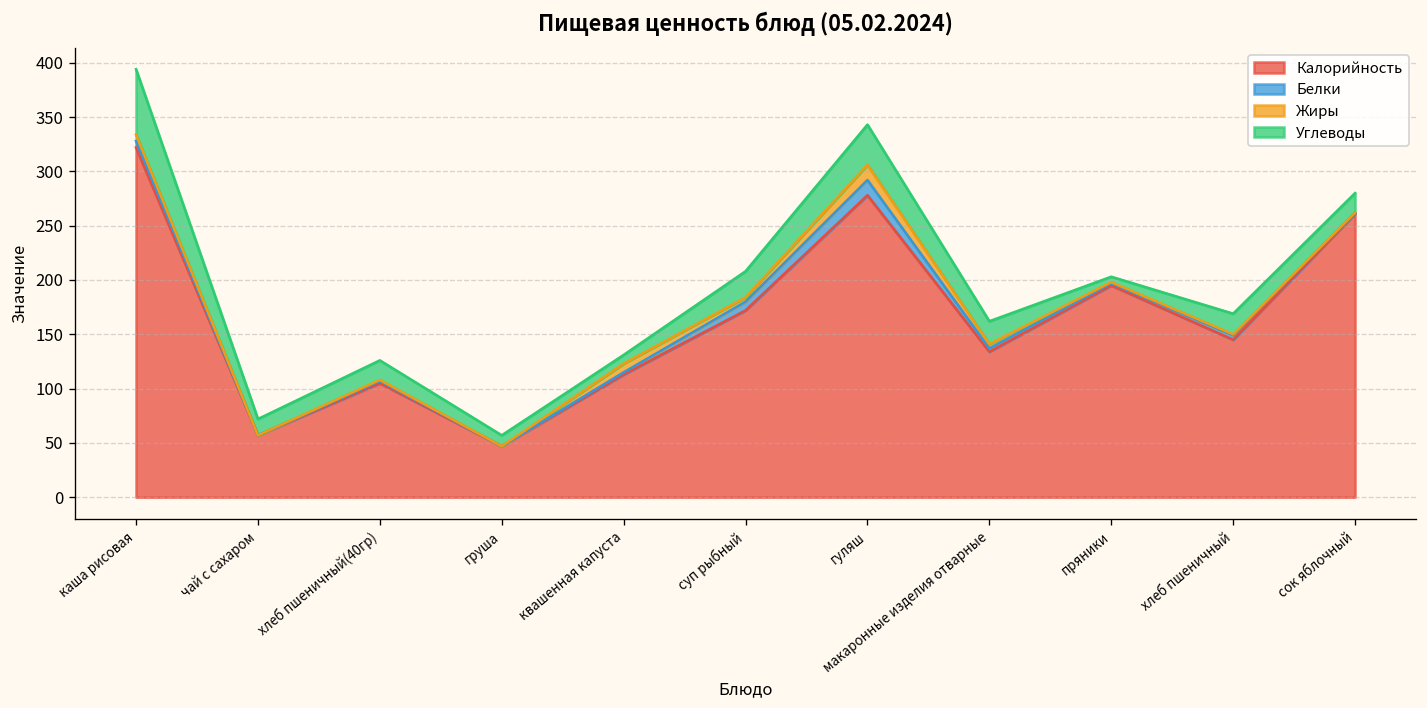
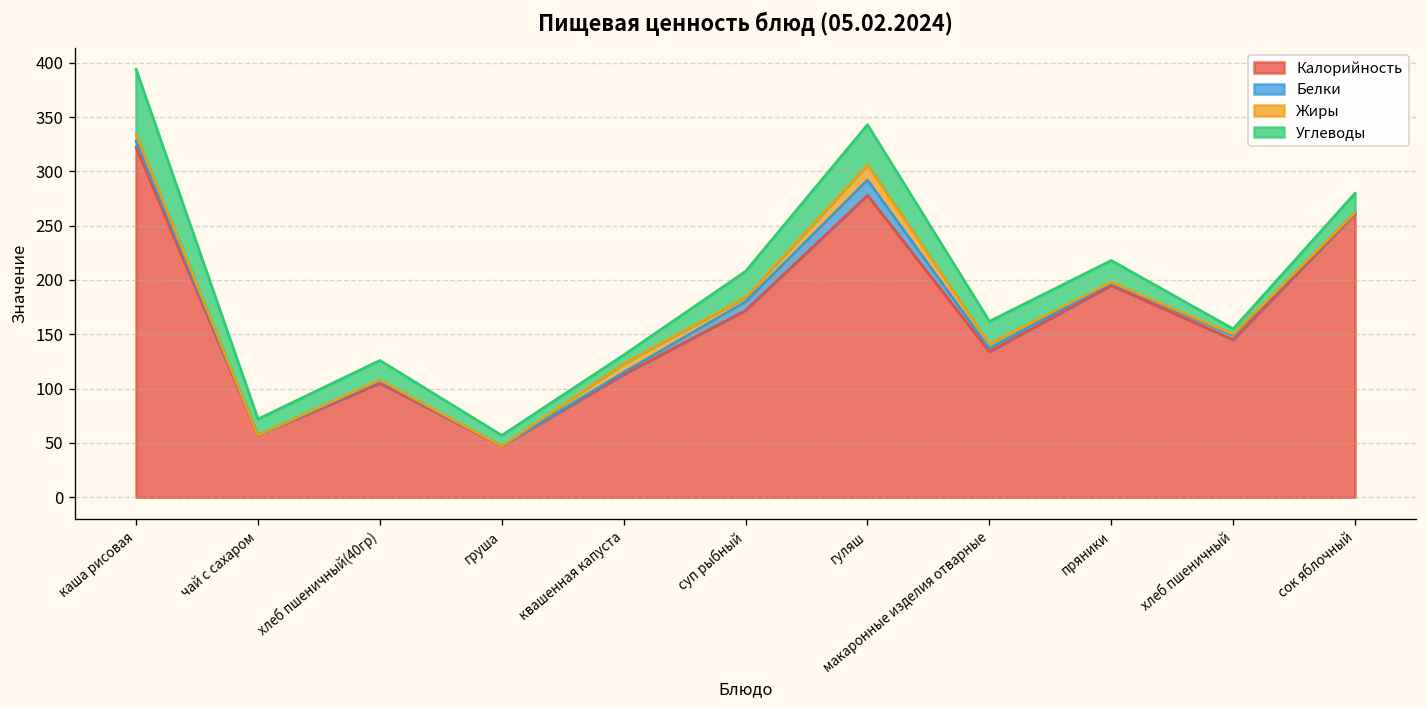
  {
    "Калорийность": {
      "каша рисовая": 320,
      "суп рыбный": 170,
      "гуляш": 280,
      "макаронные изделия отварные": 130,
      "хлеб пшеничный": 150
    },
    "Белки": {
      "каша рисовая": 10,
      "суп рыбный": 10,
      "гуляш": 10,
      "макаронные изделия отварные": 0
    },
    "Жиры": {
      "каша рисовая": 10,
      "квашенная капуста": 10,
      "суп рыбный": 0,
      "гуляш": 10,
      "макаронные изделия отварные": 0
    },
    "Углеводы": {
      "каша рисовая": 60,
      "чай с сахаром": 20,
      "хлеб пшеничный(40гр)": 20,
      "груша": 10,
      "квашенная капуста": 10,
      "суп рыбный": 20,
      "гуляш": 40,
      "макаронные изделия отварные": 20,
-     "пряники": 10,
-     "хлеб пшеничный": 20,
+     "пряники": 20,
+     "хлеб пшеничный": 10,
      "сок яблочный": 20
    }
  }
